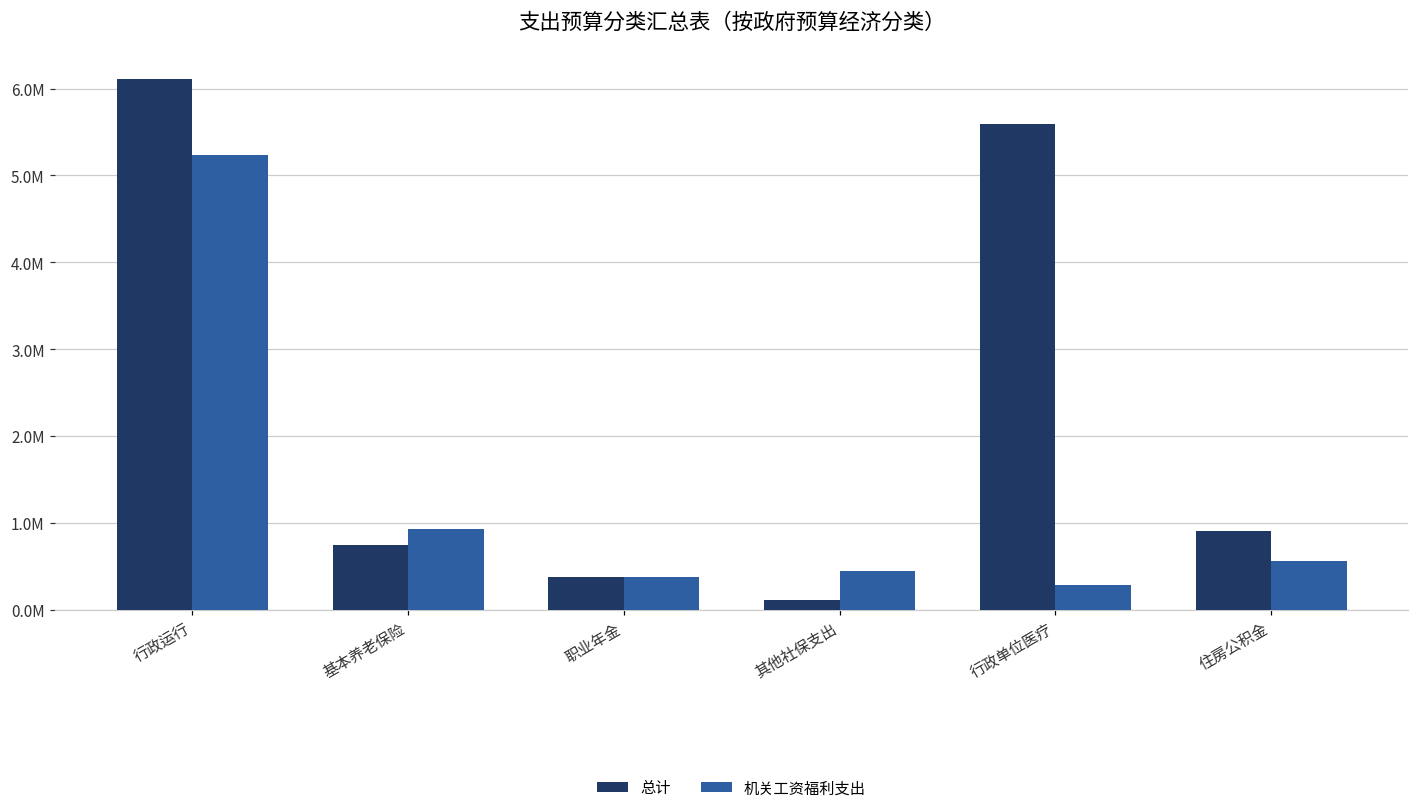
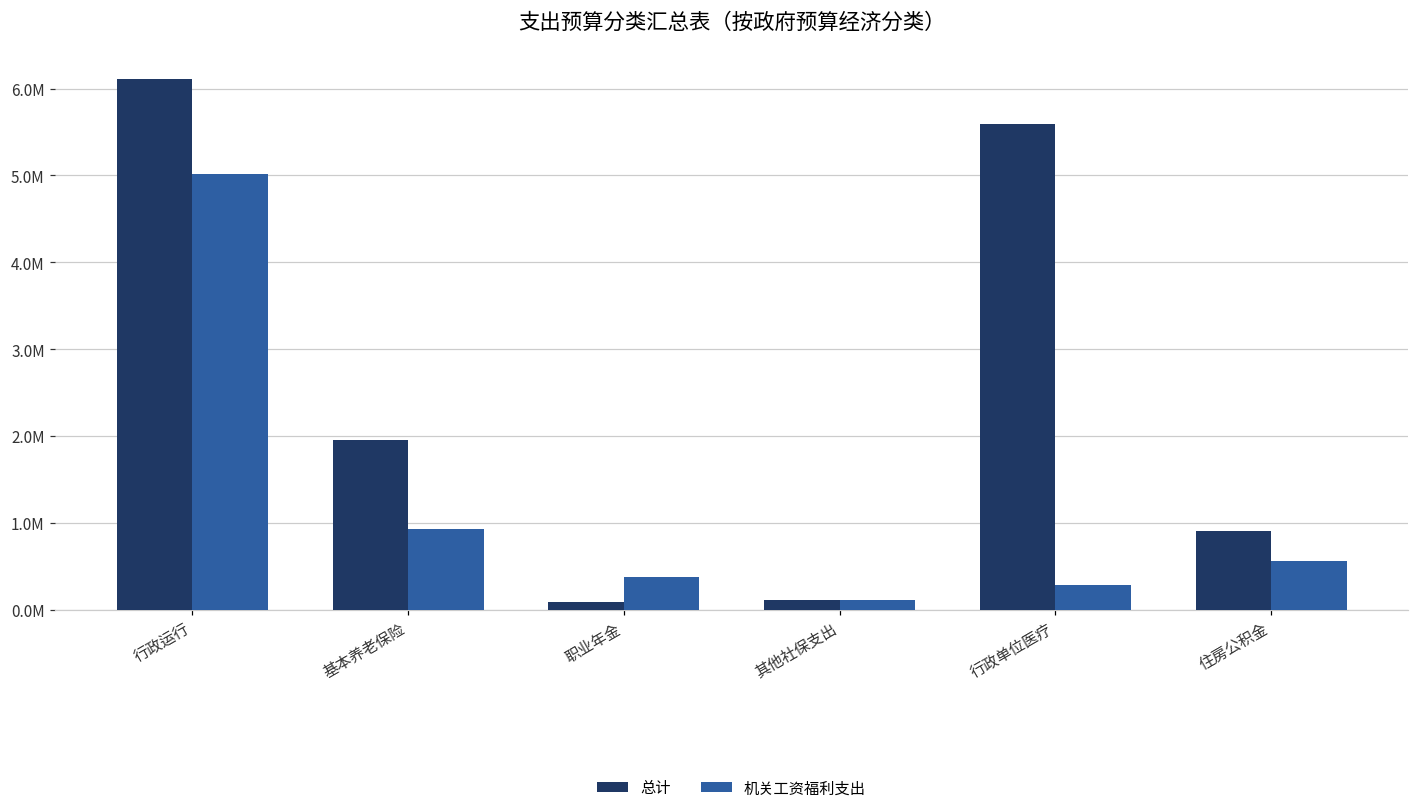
  {
    "总计": {
      "行政运行": 6100000,
-     "基本养老保险": 700000,
-     "职业年金": 400000,
+     "基本养老保险": 2000000,
+     "职业年金": 100000,
      "其他社保支出": 100000,
      "行政单位医疗": 5600000,
      "住房公积金": 900000
    },
    "机关工资福利支出": {
-     "行政运行": 5200000,
+     "行政运行": 5000000,
      "基本养老保险": 900000,
      "职业年金": 400000,
-     "其他社保支出": 500000,
+     "其他社保支出": 100000,
      "行政单位医疗": 300000,
      "住房公积金": 600000
    }
  }
